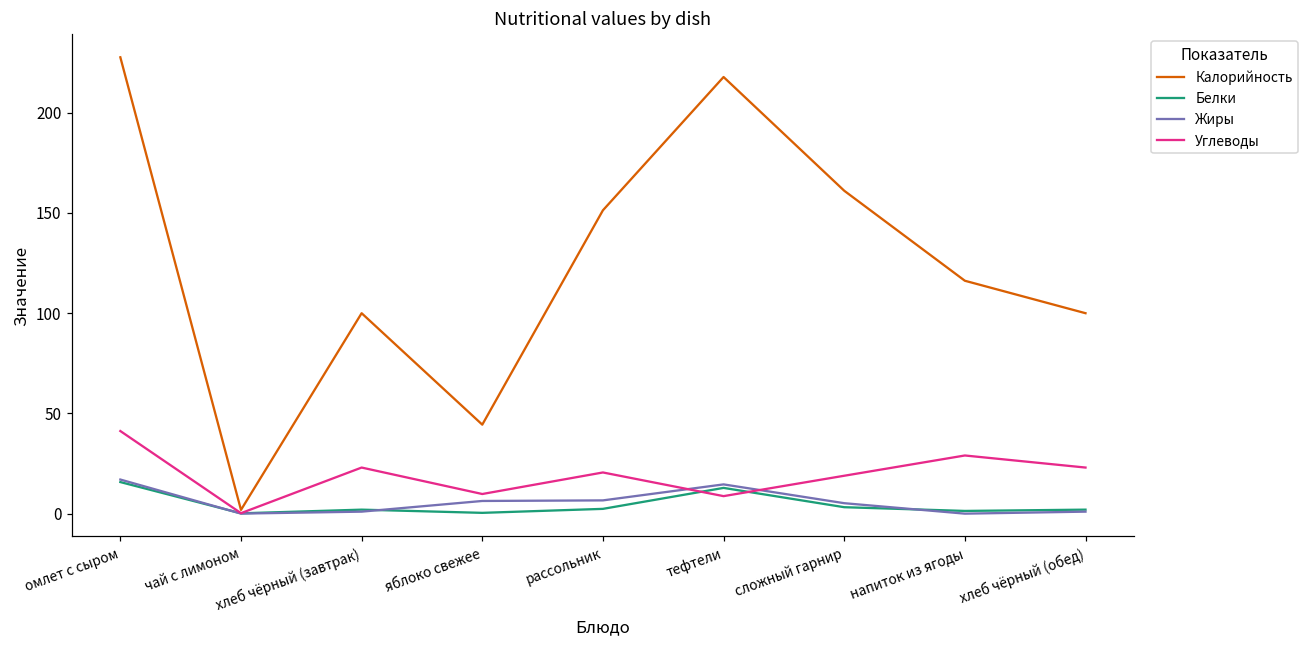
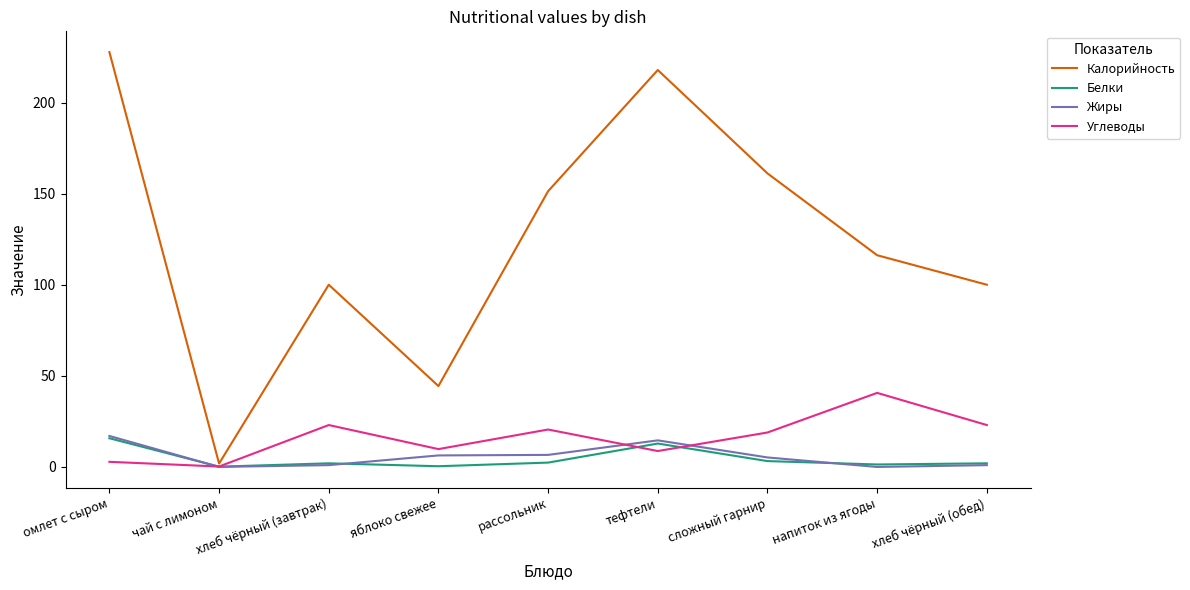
  {
    "Калорийность": {
      "омлет с сыром": 228,
      "чай с лимоном": 2,
      "хлеб чёрный (завтрак)": 100,
      "яблоко свежее": 44,
      "рассольник": 151,
      "тефтели": 218,
      "сложный гарнир": 161,
      "напиток из ягоды": 116,
      "хлеб чёрный (обед)": 100
    },
    "Белки": {
      "яблоко свежее": 0,
      "рассольник": 2,
      "тефтели": 13,
      "сложный гарнир": 3
    },
    "Жиры": {
      "яблоко свежее": 6,
      "рассольник": 7,
      "тефтели": 15,
      "сложный гарнир": 5
    },
    "Углеводы": {
-     "омлет с сыром": 41,
+     "омлет с сыром": 3,
      "хлеб чёрный (завтрак)": 23,
      "яблоко свежее": 10,
      "рассольник": 21,
      "тефтели": 9,
      "сложный гарнир": 19,
-     "напиток из ягоды": 29,
+     "напиток из ягоды": 41,
      "хлеб чёрный (обед)": 23
    }
  }
